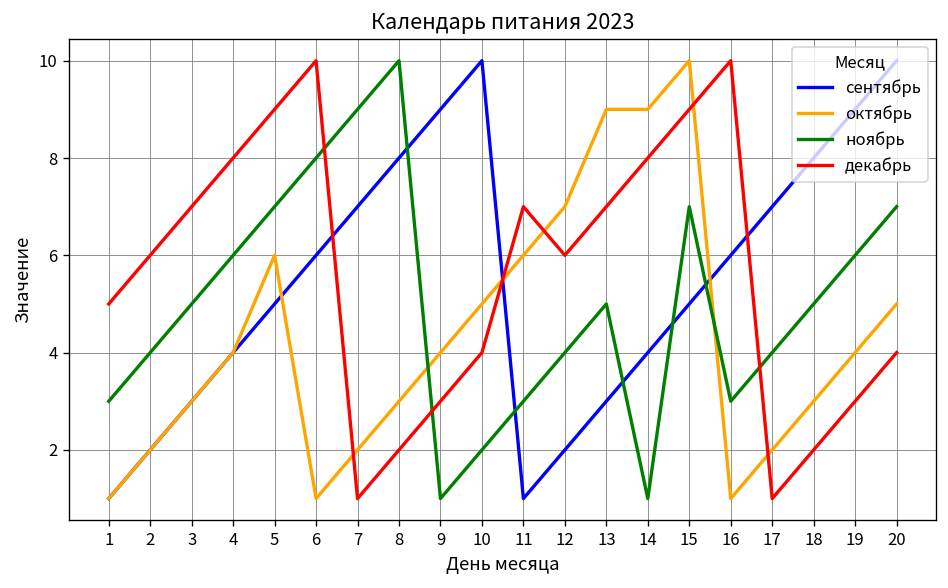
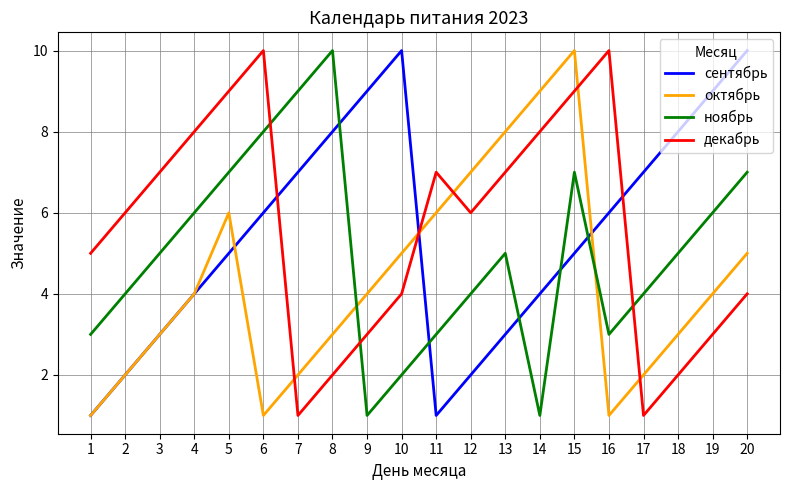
  {
    "сентябрь": {
      "5": 5,
      "6": 6,
      "7": 7,
      "8": 8,
      "9": 9,
      "10": 10,
      "11": 1,
      "12": 2,
      "13": 3,
      "14": 4,
      "15": 5,
      "16": 6,
      "17": 7
    },
    "октябрь": {
      "5": 6,
      "6": 1,
      "7": 2,
      "8": 3,
      "9": 4,
      "10": 5,
      "11": 6,
      "12": 7,
-     "13": 9,
+     "13": 8,
      "14": 9,
      "15": 10,
      "16": 1,
      "17": 2,
      "18": 3,
      "19": 4,
      "20": 5
    },
    "ноябрь": {
      "1": 3,
      "2": 4,
      "3": 5,
      "4": 6,
      "5": 7,
      "6": 8,
      "7": 9,
      "8": 10,
      "9": 1,
      "10": 2,
      "11": 3,
      "12": 4,
      "13": 5,
      "14": 1,
      "15": 7,
      "16": 3,
      "17": 4,
      "18": 5,
      "19": 6,
      "20": 7
    },
    "декабрь": {
      "1": 5,
      "2": 6,
      "3": 7,
      "4": 8,
      "5": 9,
      "6": 10,
      "7": 1,
      "8": 2,
      "9": 3,
      "10": 4,
      "11": 7,
      "12": 6,
      "13": 7,
      "14": 8,
      "15": 9,
      "16": 10,
      "17": 1,
      "18": 2,
      "19": 3,
      "20": 4
    }
  }
